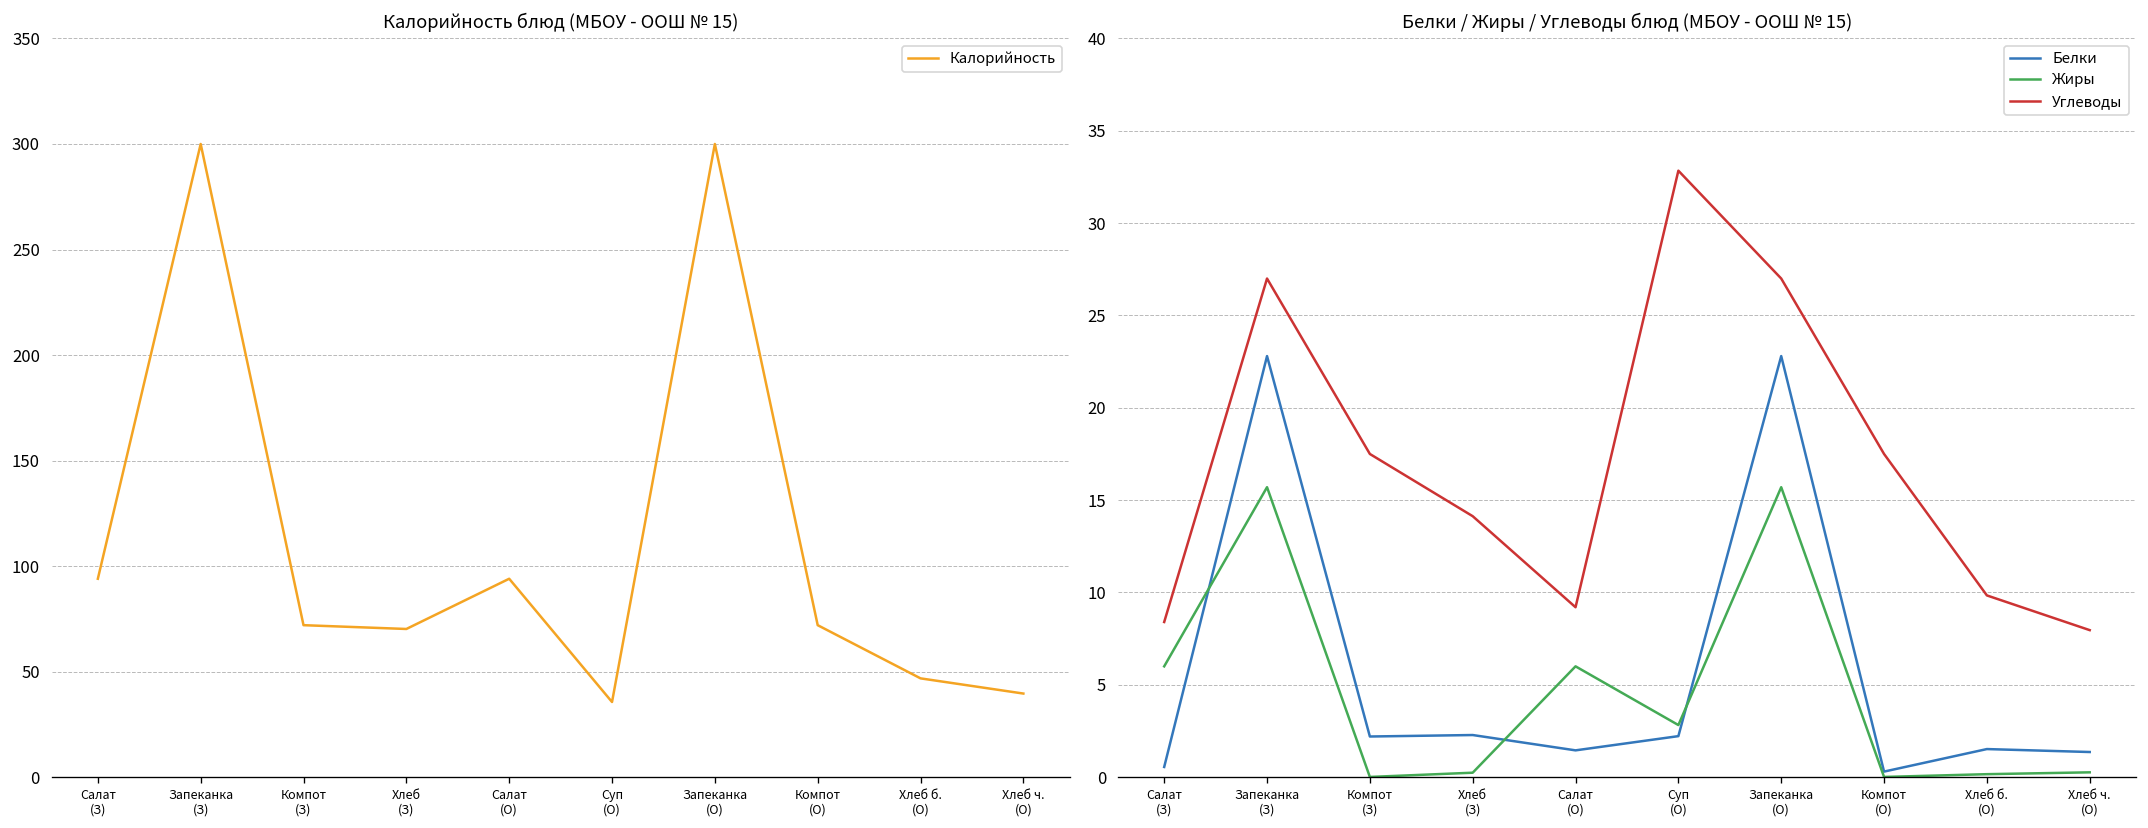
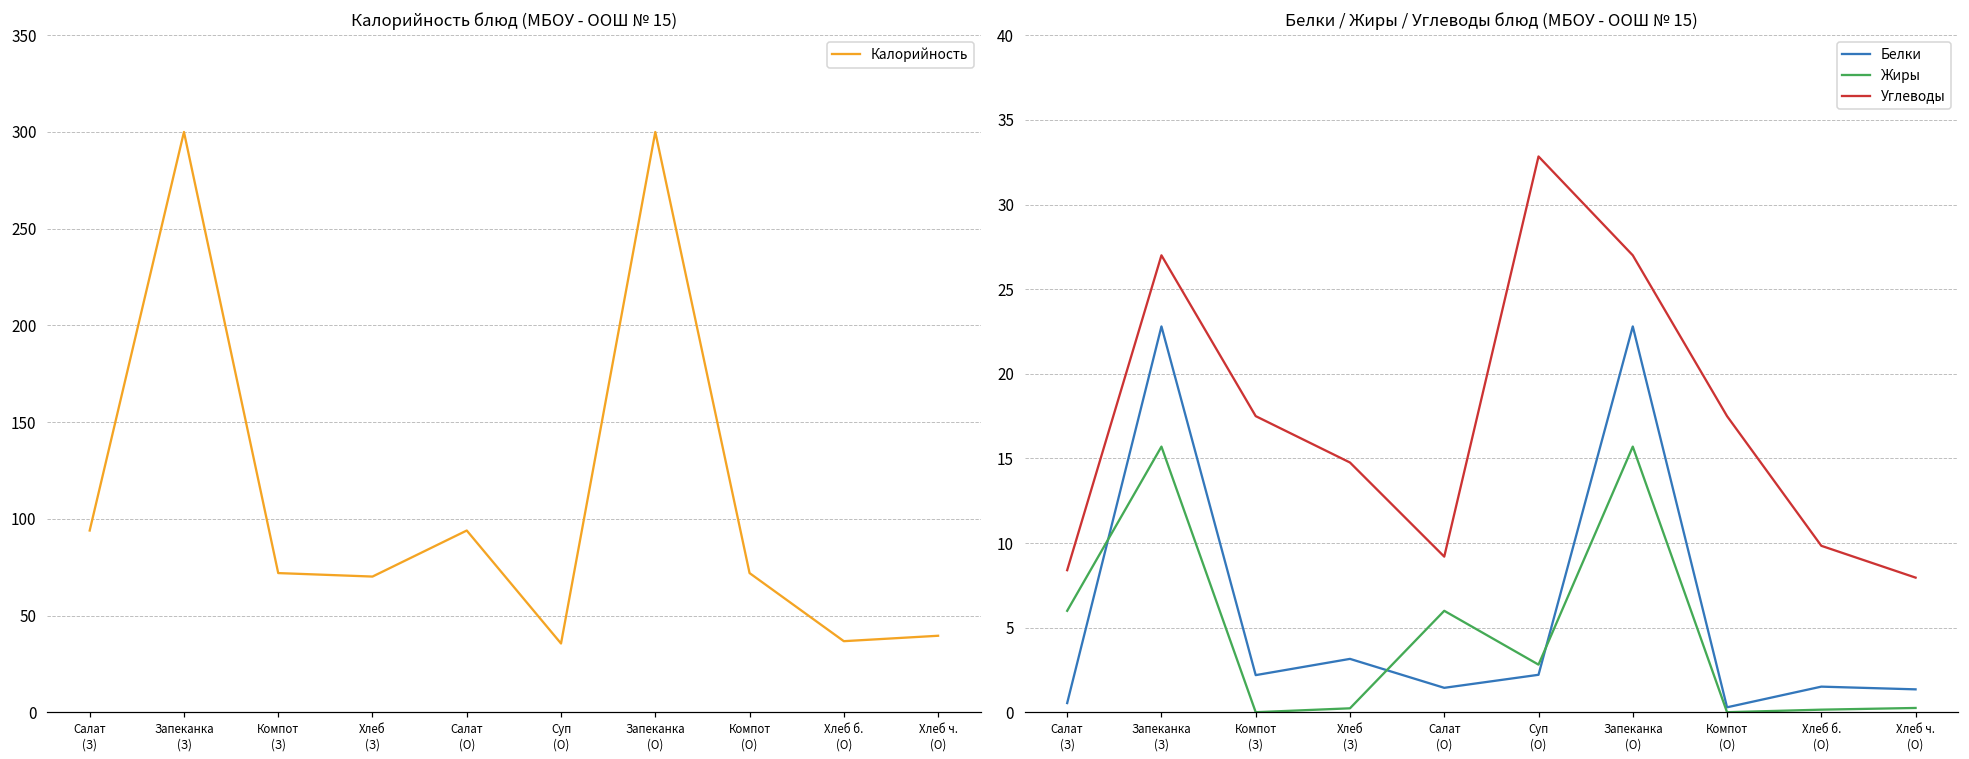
  {
    "Калорийность блюд (МБОУ - ООШ № 15)": {
      "Салат (З)": 94,
      "Запеканка (З)": 300,
      "Компот (З)": 72,
      "Хлеб (З)": 70,
      "Салат (О)": 94,
      "Суп (О)": 36,
      "Запеканка (О)": 300,
      "Компот (О)": 72,
-     "Хлеб б. (О)": 47,
+     "Хлеб б. (О)": 37,
      "Хлеб ч. (О)": 40
    },
    "Белки / Жиры / Углеводы блюд (МБОУ - ООШ № 15)": {
      "Белки": {
        "Салат (З)": 0.6,
        "Запеканка (З)": 22.8,
        "Компот (З)": 2.2,
-       "Хлеб (З)": 2.3,
+       "Хлеб (З)": 3.2,
        "Салат (О)": 1.5,
        "Суп (О)": 2.2,
        "Запеканка (О)": 22.8,
        "Компот (О)": 0.3,
        "Хлеб б. (О)": 1.5,
        "Хлеб ч. (О)": 1.4
      },
      "Жиры": {
        "Салат (З)": 6.0,
        "Запеканка (З)": 15.7,
        "Компот (З)": 0.0,
        "Хлеб (З)": 0.2,
        "Салат (О)": 6.0,
        "Суп (О)": 2.8,
        "Запеканка (О)": 15.7,
        "Компот (О)": 0.0,
        "Хлеб б. (О)": 0.2,
        "Хлеб ч. (О)": 0.3
      },
      "Углеводы": {
        "Салат (З)": 8.4,
        "Запеканка (З)": 27.0,
        "Компот (З)": 17.5,
-       "Хлеб (З)": 14.1,
+       "Хлеб (З)": 14.8,
        "Салат (О)": 9.2,
        "Суп (О)": 32.8,
        "Запеканка (О)": 27.0,
        "Компот (О)": 17.5,
        "Хлеб б. (О)": 9.8,
        "Хлеб ч. (О)": 8.0
      }
    }
  }
